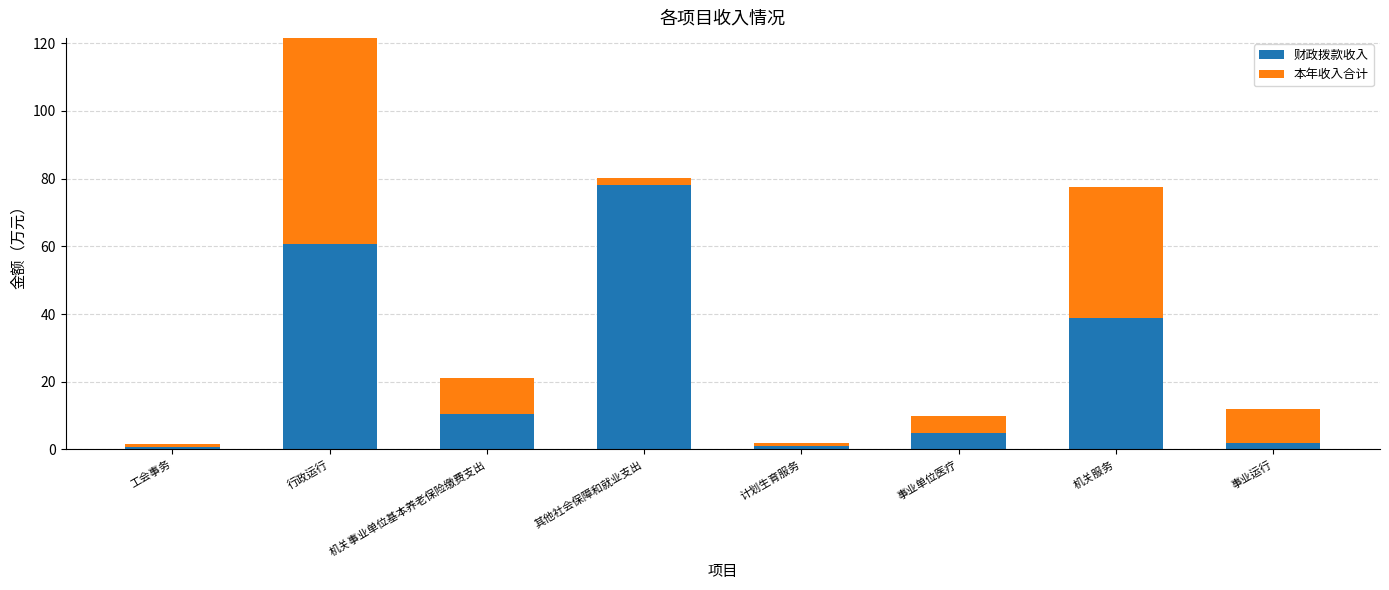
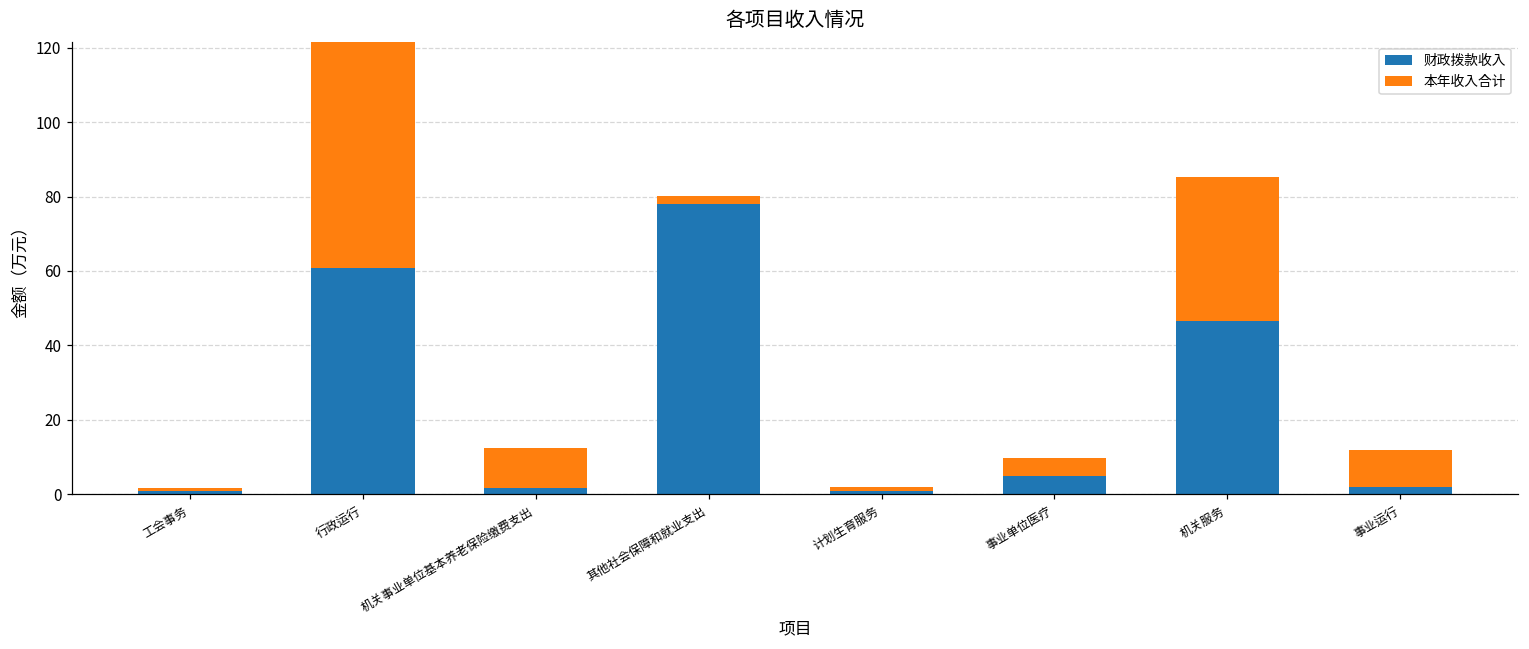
  {
    "财政拨款收入": {
      "工会事务": 1,
      "行政运行": 61,
-     "机关事业单位基本养老保险缴费支出": 11,
+     "机关事业单位基本养老保险缴费支出": 2,
      "其他社会保障和就业支出": 78,
      "计划生育服务": 1,
      "事业单位医疗": 5,
-     "机关服务": 39,
+     "机关服务": 47,
      "事业运行": 2
    }
  }
